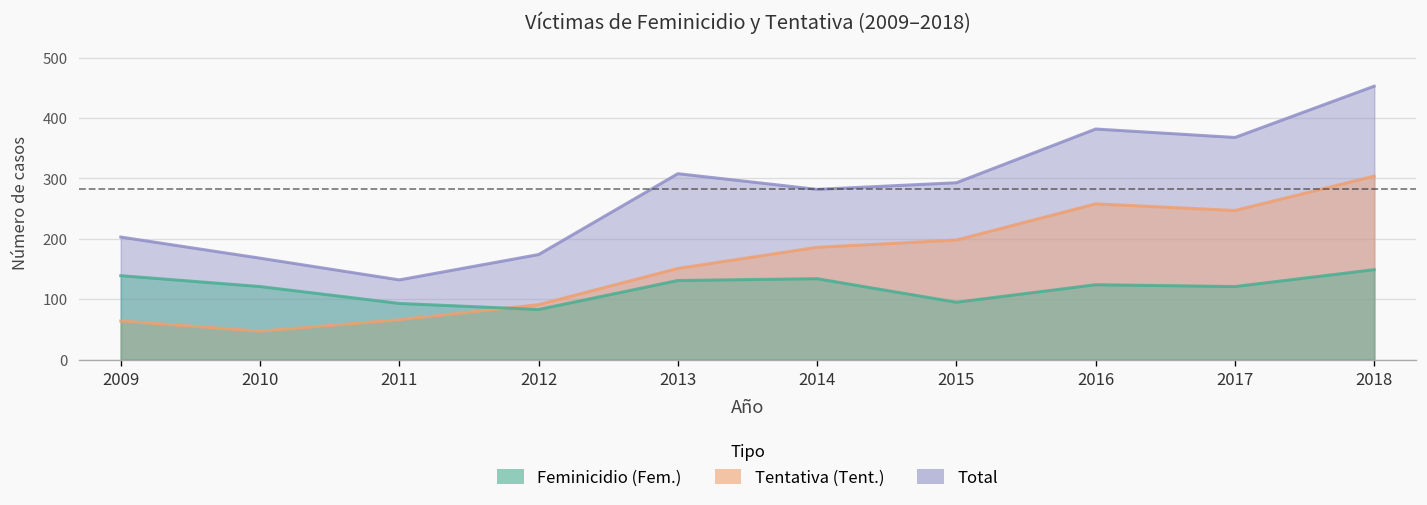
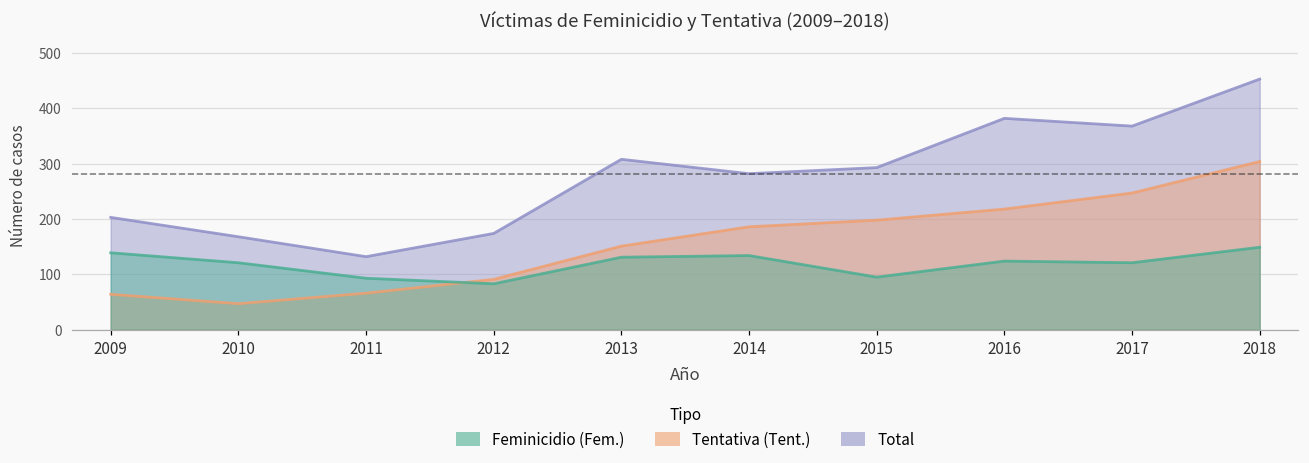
  {
    "Total": {
      "2009": 200,
      "2010": 170,
      "2011": 130,
      "2012": 170,
      "2013": 310,
      "2014": 280,
      "2015": 290,
      "2016": 380,
      "2017": 370,
      "2018": 450
    },
    "Tentativa (Tent.)": {
      "2009": 60,
      "2010": 50,
      "2011": 70,
      "2012": 90,
      "2013": 150,
      "2014": 190,
      "2015": 200,
-     "2016": 260,
+     "2016": 220,
      "2017": 250,
      "2018": 300
    },
    "Feminicidio (Fem.)": {
      "2009": 140,
      "2010": 120,
      "2011": 90,
      "2012": 80,
      "2013": 130,
      "2014": 130,
      "2015": 100,
      "2016": 120,
      "2017": 120,
      "2018": 150
    }
  }
